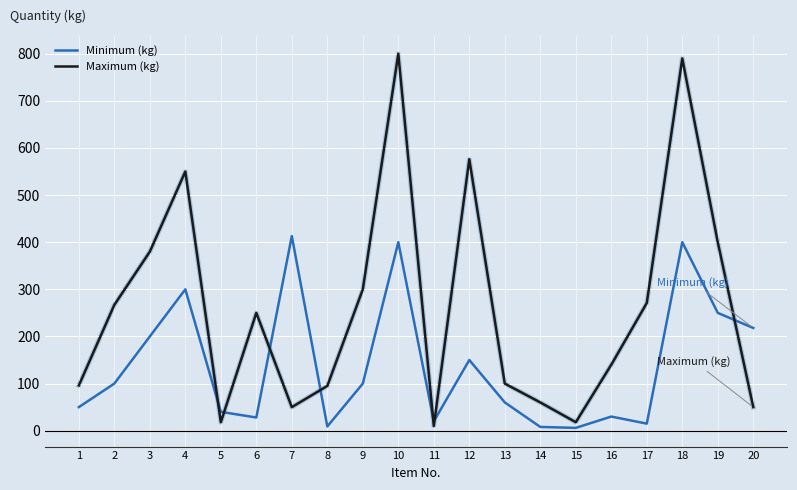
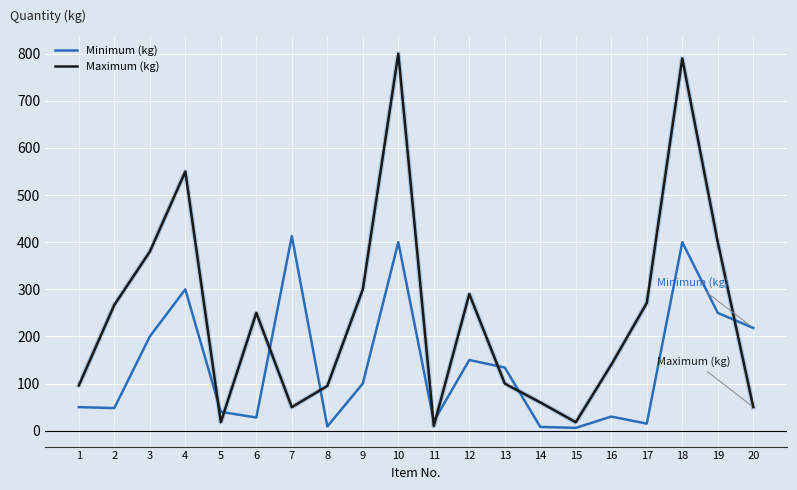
  {
    "Maximum (kg)": {
      "1": 100,
      "2": 270,
      "3": 380,
      "4": 550,
      "5": 20,
      "6": 250,
      "7": 50,
      "8": 100,
      "9": 300,
      "10": 800,
      "11": 10,
-     "12": 580,
+     "12": 290,
      "13": 100,
      "14": 60,
      "15": 20,
      "16": 140,
      "17": 270,
      "18": 790,
      "19": 400,
      "20": 50
    },
    "Minimum (kg)": {
      "1": 50,
-     "2": 100,
+     "2": 50,
      "3": 200,
      "4": 300,
      "5": 40,
      "6": 30,
      "7": 410,
      "8": 10,
      "9": 100,
      "10": 400,
      "11": 20,
      "12": 150,
-     "13": 60,
+     "13": 130,
      "14": 10,
      "15": 10,
      "16": 30,
      "17": 20,
      "18": 400,
      "19": 250,
      "20": 220
    }
  }
